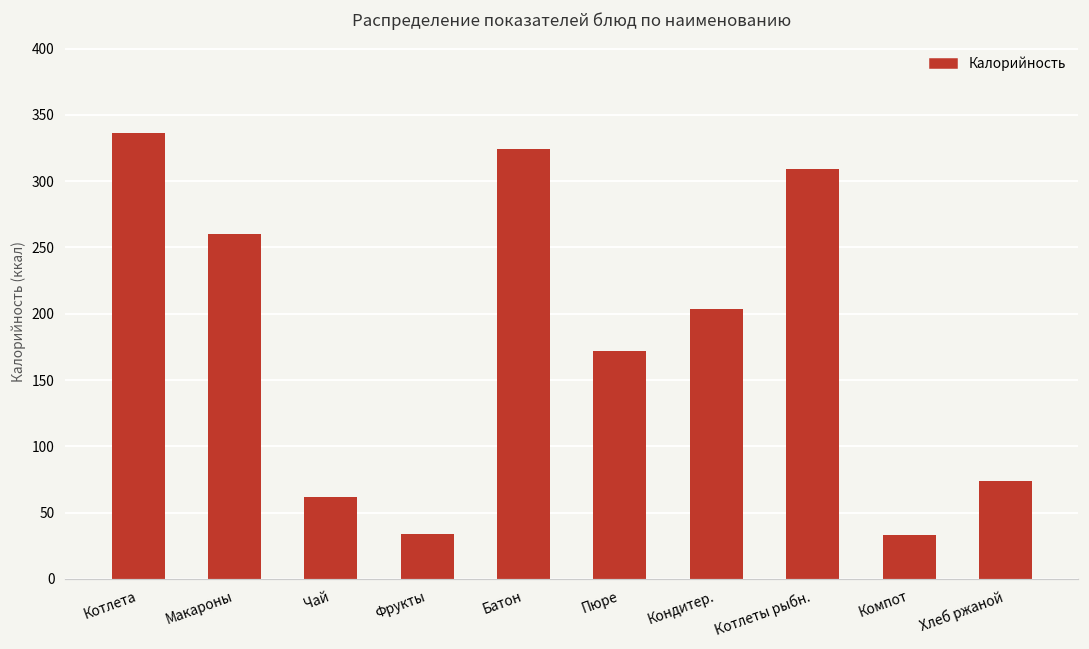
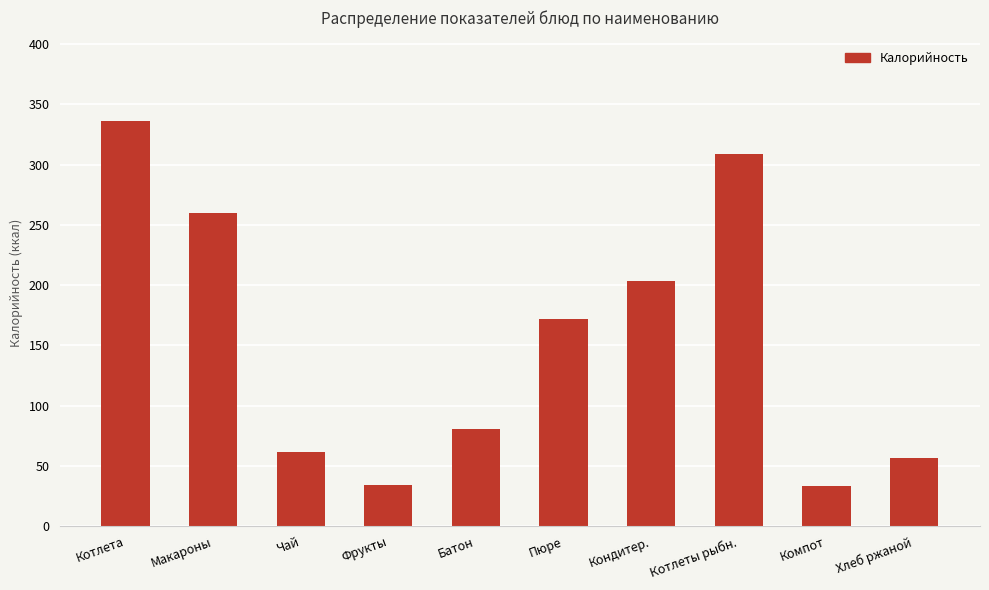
  {
    "Котлета": 336,
    "Макароны": 260,
    "Чай": 62,
    "Фрукты": 34,
-   "Батон": 324,
+   "Батон": 81,
    "Пюре": 172,
    "Кондитер.": 204,
    "Котлеты рыбн.": 309,
    "Компот": 33,
-   "Хлеб ржаной": 74
+   "Хлеб ржаной": 57
  }
